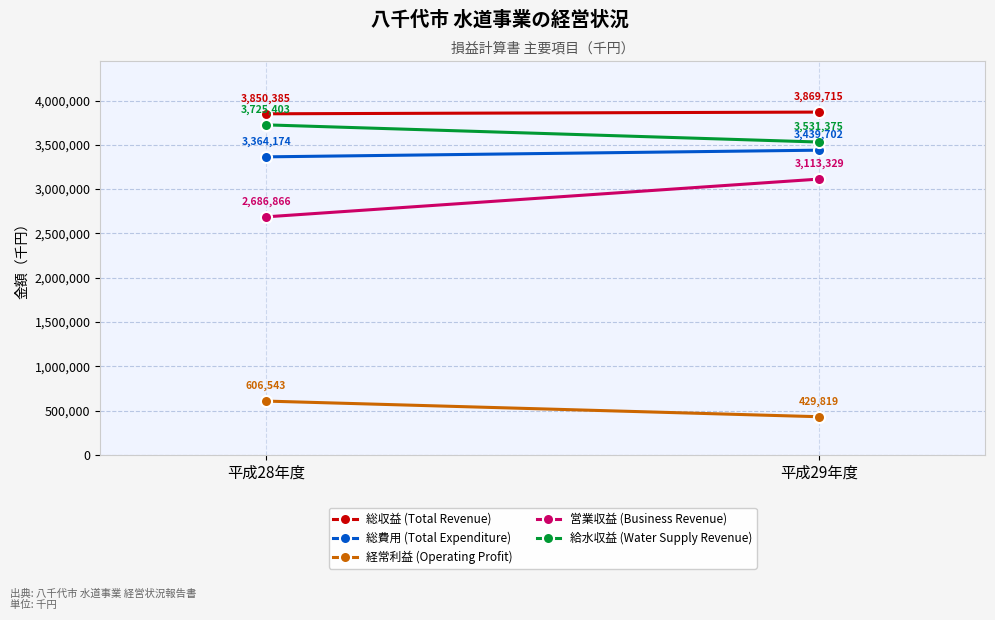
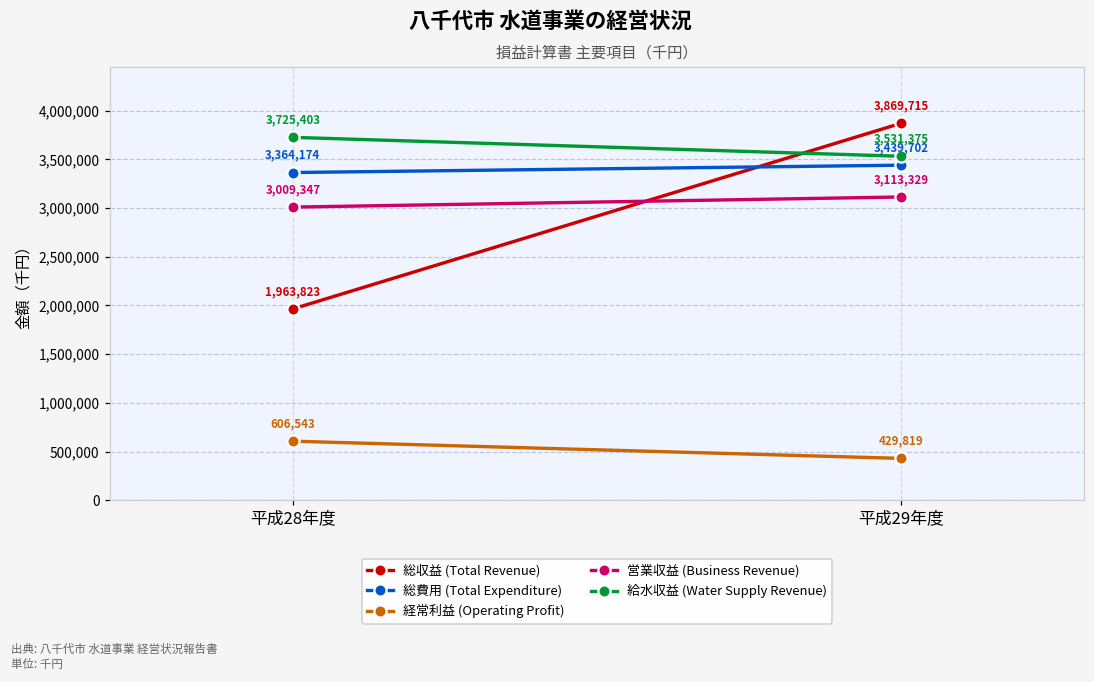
  {
    "総収益 (Total Revenue)": {
-     "平成28年度": "3,850,385",
+     "平成28年度": "1,963,823",
      "平成29年度": "3,869,715"
    },
    "総費用 (Total Expenditure)": {
      "平成28年度": "3,364,174"
    },
    "経常利益 (Operating Profit)": {
      "平成28年度": "606,543",
      "平成29年度": "429,819"
    },
    "営業収益 (Business Revenue)": {
-     "平成28年度": "2,686,866",
+     "平成28年度": "3,009,347",
      "平成29年度": "3,113,329"
    }
  }
